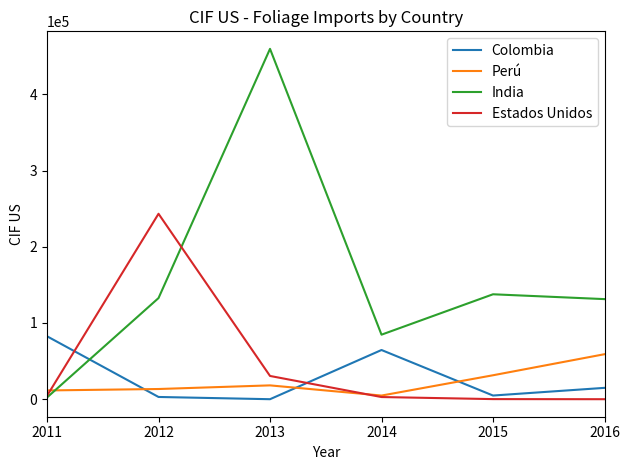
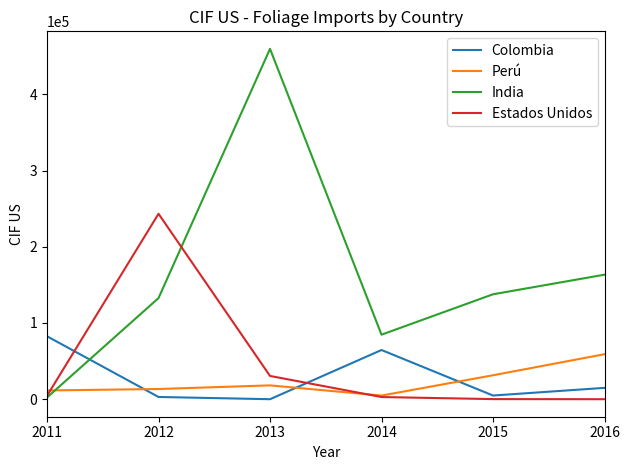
  {
    "Colombia": {
      "2011": 80000,
      "2012": 0,
      "2013": 0,
      "2014": 60000,
      "2015": 0,
      "2016": 10000
    },
    "Perú": {
      "2011": 10000,
      "2012": 10000,
      "2013": 20000,
      "2015": 30000,
      "2016": 60000
    },
    "India": {
      "2012": 130000,
      "2013": 460000,
      "2014": 80000,
      "2015": 140000,
-     "2016": 130000
+     "2016": 160000
    },
    "Estados Unidos": {
      "2012": 240000,
      "2013": 30000,
      "2015": 0,
      "2016": 0
    }
  }
